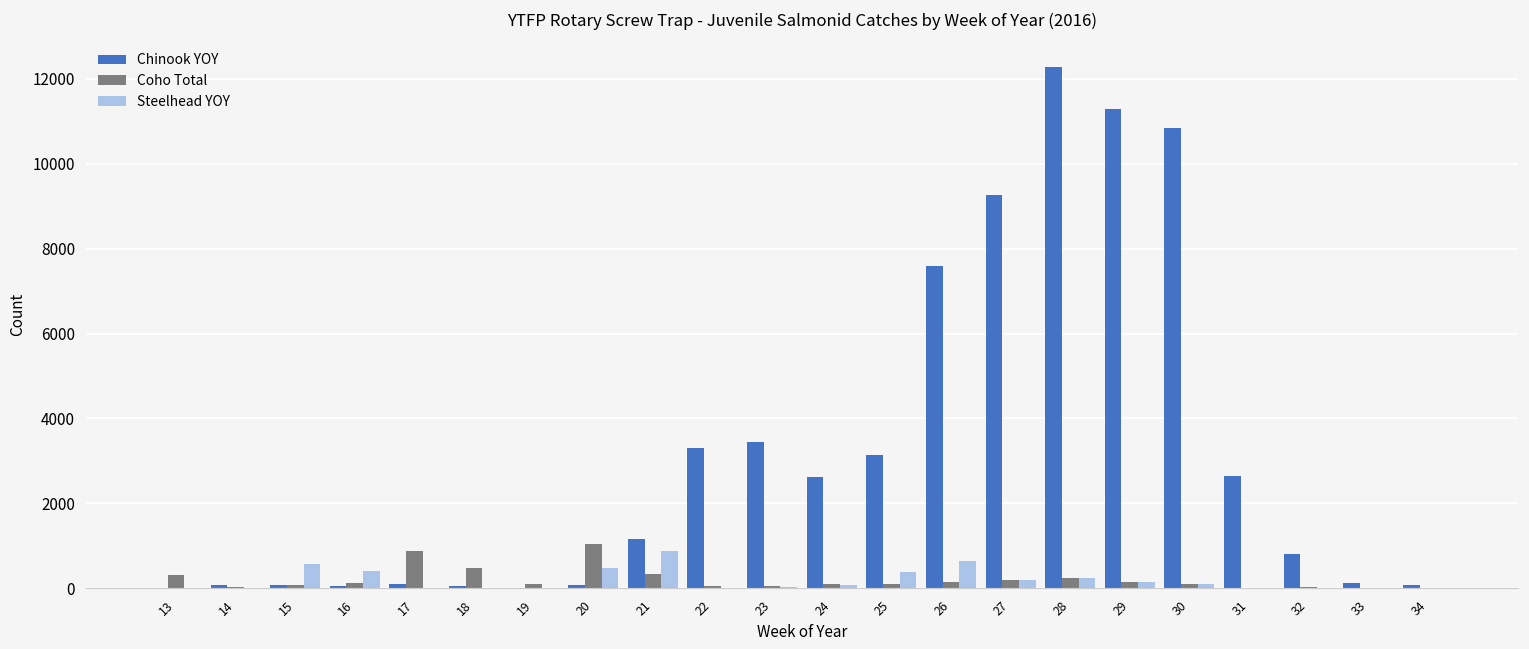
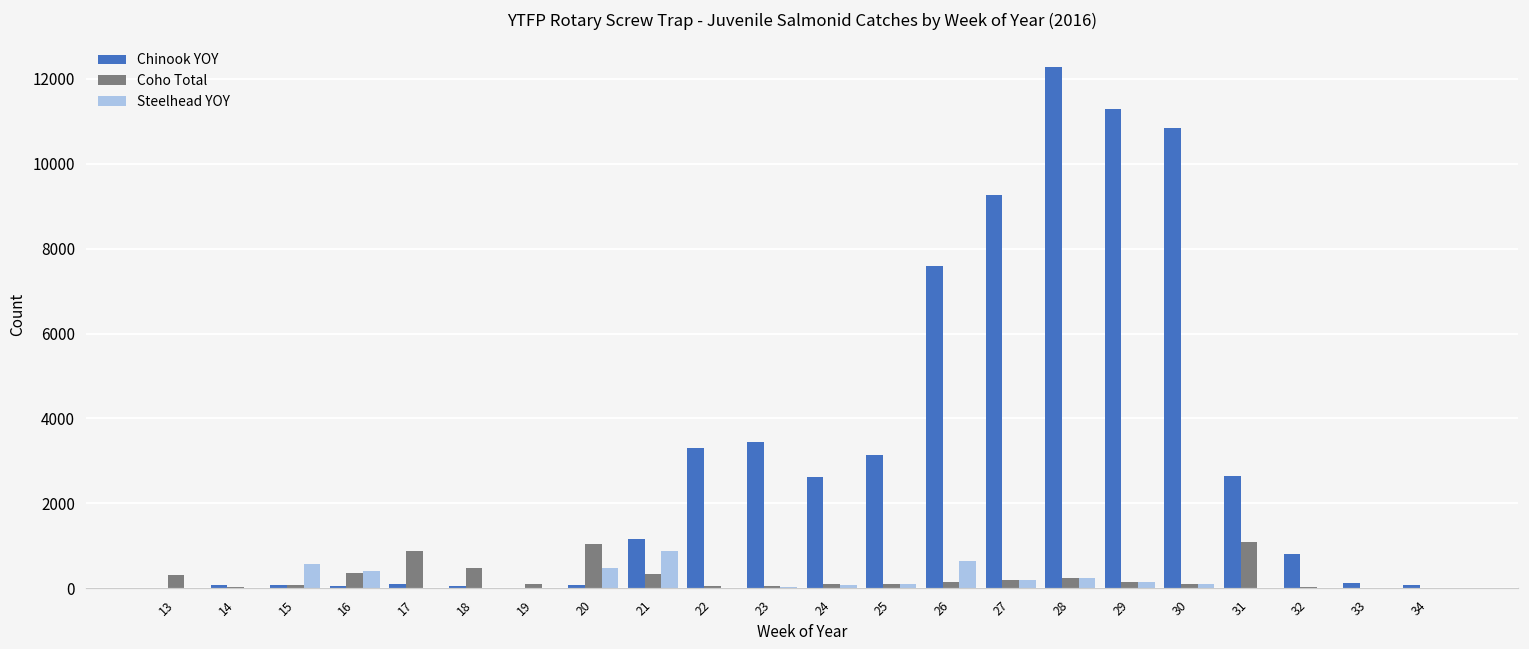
  {
    "Chinook YOY": {
      "14": 100,
      "15": 100,
      "17": 100,
      "20": 100,
      "21": 1200,
      "22": 3300,
      "23": 3400,
      "24": 2600,
      "25": 3100,
      "26": 7600,
      "27": 9300,
      "28": 12300,
      "29": 11300,
      "30": 10800,
      "31": 2600,
      "32": 800,
      "33": 100,
      "34": 100
    },
    "Coho Total": {
      "13": 300,
      "15": 100,
-     "16": 100,
+     "16": 400,
      "17": 900,
      "18": 500,
      "19": 100,
      "20": 1000,
      "21": 300,
      "24": 100,
      "25": 100,
      "26": 200,
      "27": 200,
      "28": 200,
      "29": 100,
      "30": 100,
-     "31": 0
+     "31": 1100
    },
    "Steelhead YOY": {
      "13": 0,
      "14": 0,
      "15": 600,
      "16": 400,
      "19": 0,
      "20": 500,
      "21": 900,
      "24": 100,
-     "25": 400,
+     "25": 100,
      "26": 600,
      "27": 200,
      "28": 200,
      "29": 100,
      "30": 100
    }
  }
